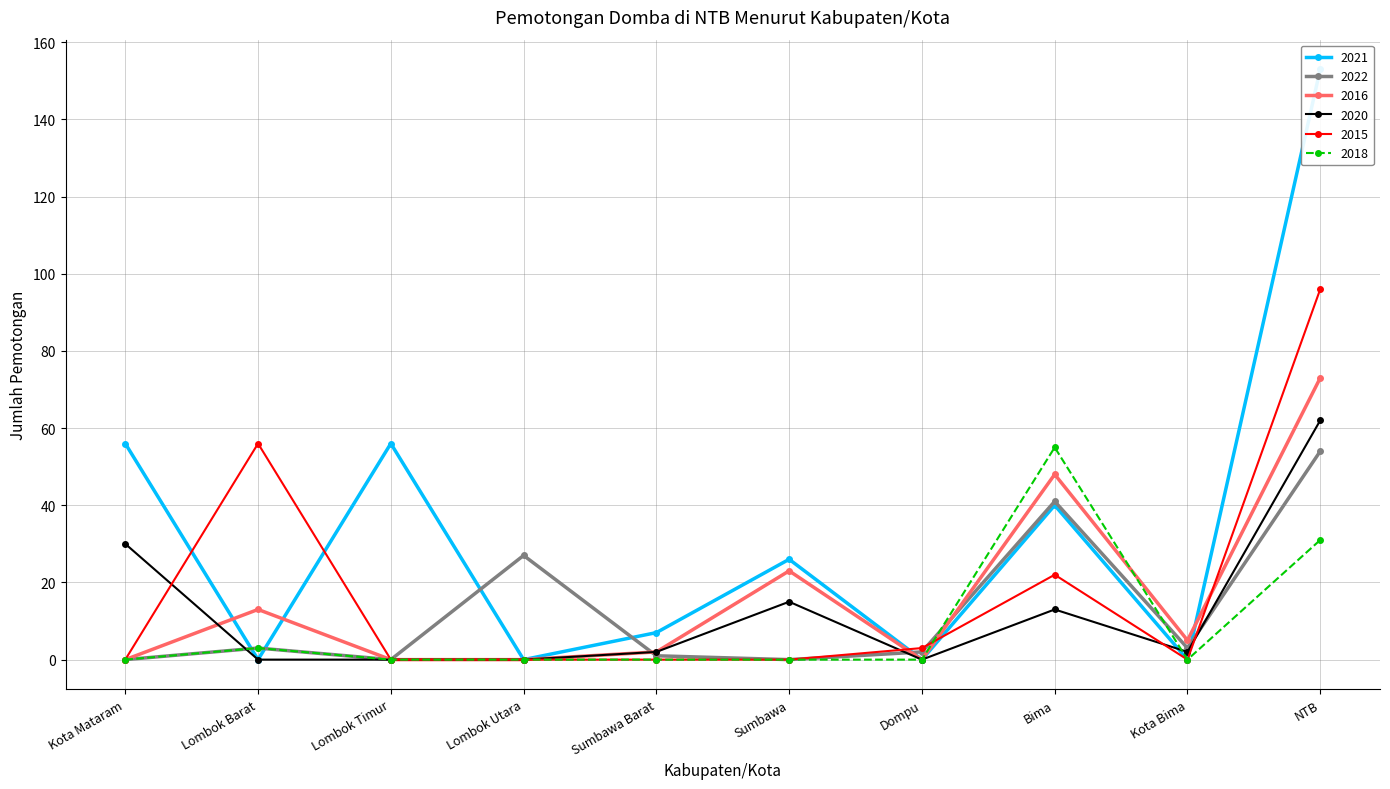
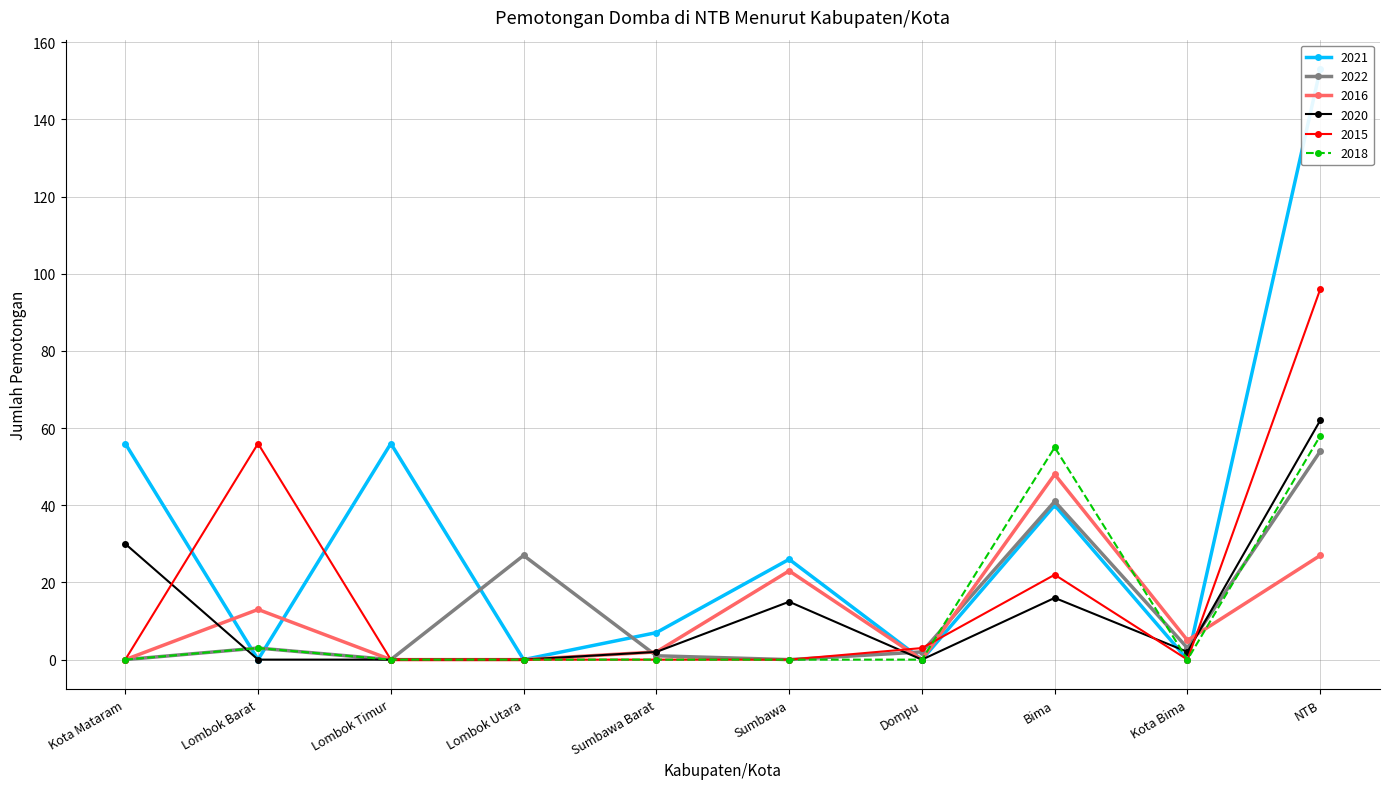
  {
    "2021": {
      "Kota Mataram": 56,
      "Lombok Timur": 56,
      "Sumbawa Barat": 7,
      "Sumbawa": 26,
      "Bima": 40
    },
    "2022": {
      "Lombok Utara": 27,
      "Sumbawa Barat": 1,
      "Dompu": 2,
      "Bima": 41,
      "Kota Bima": 3,
      "NTB": 54
    },
    "2016": {
      "Lombok Barat": 13,
      "Sumbawa": 23,
      "Bima": 48,
      "Kota Bima": 5,
-     "NTB": 73
+     "NTB": 27
    },
    "2020": {
      "Kota Mataram": 30,
      "Sumbawa": 15,
-     "Bima": 13,
+     "Bima": 16,
      "Kota Bima": 2,
      "NTB": 62
    },
    "2015": {
      "Lombok Barat": 56,
      "Dompu": 3,
      "Bima": 22,
      "NTB": 96
    },
    "2018": {
      "Bima": 55,
-     "NTB": 31
+     "NTB": 58
    }
  }
